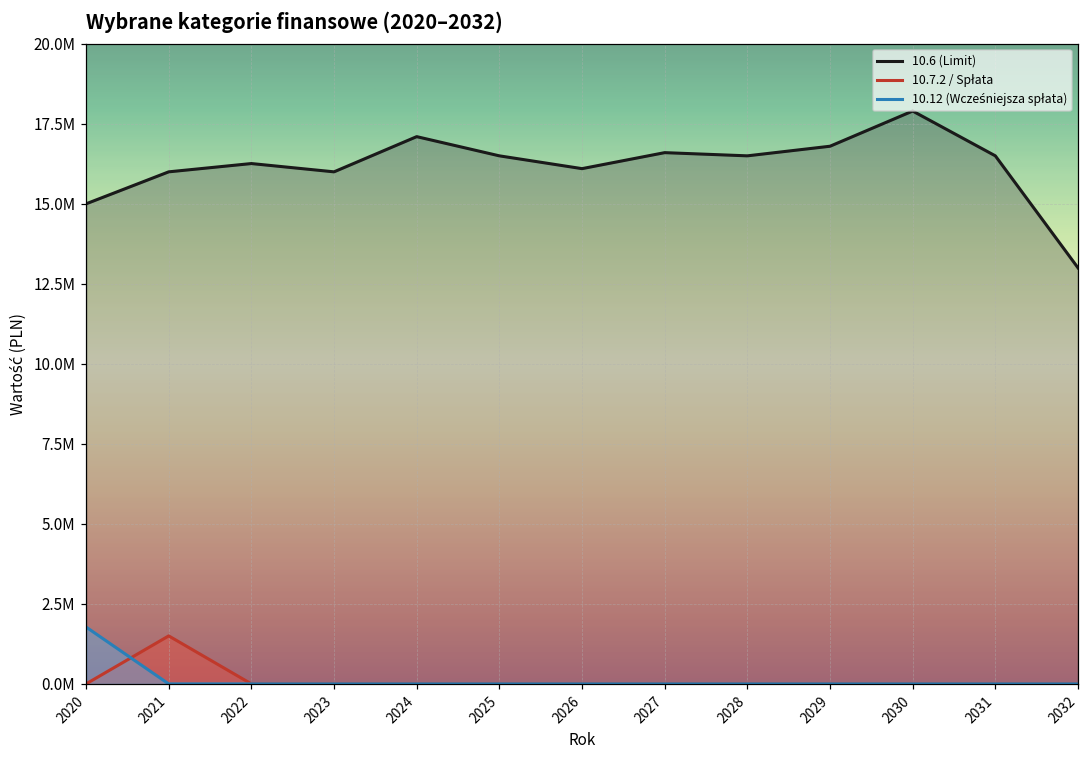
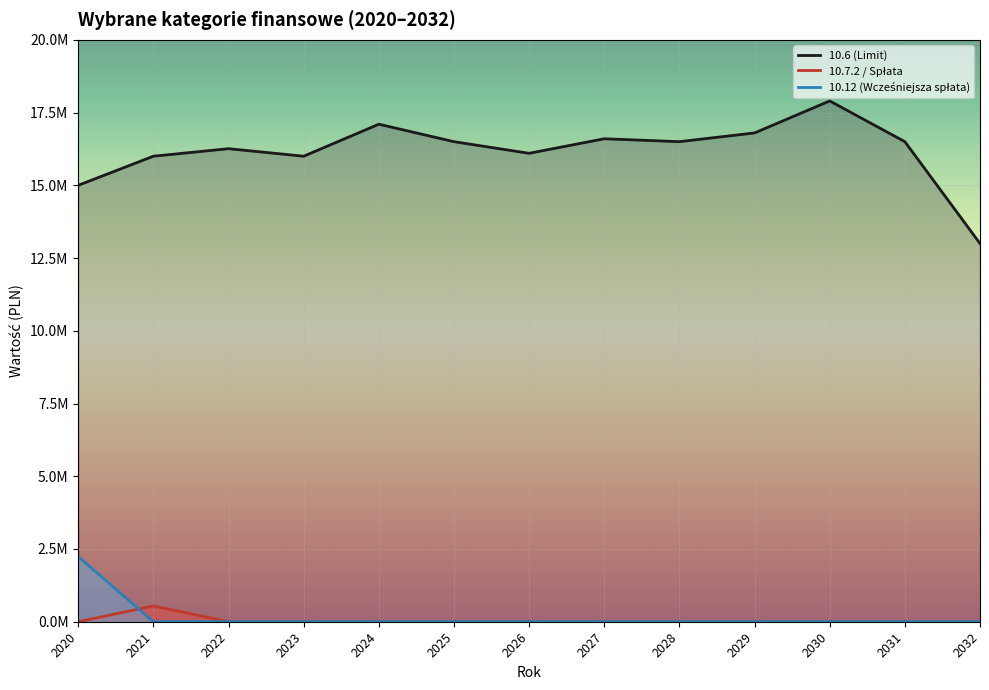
  {
    "10.6 (Limit)": {
      "2020": 15000000,
      "2021": 16000000,
      "2022": 16300000,
      "2023": 16000000,
      "2024": 17100000,
      "2025": 16500000,
      "2026": 16100000,
      "2027": 16600000,
      "2028": 16500000,
      "2029": 16800000,
      "2030": 17900000,
      "2031": 16500000,
      "2032": 13000000
    },
    "10.7.2 / Spłata": {
      "2020": 0,
-     "2021": 1500000
+     "2021": 500000
    },
    "10.12 (Wcześniejsza spłata)": {
-     "2020": 1800000,
+     "2020": 2200000,
      "2021": 0
    }
  }
